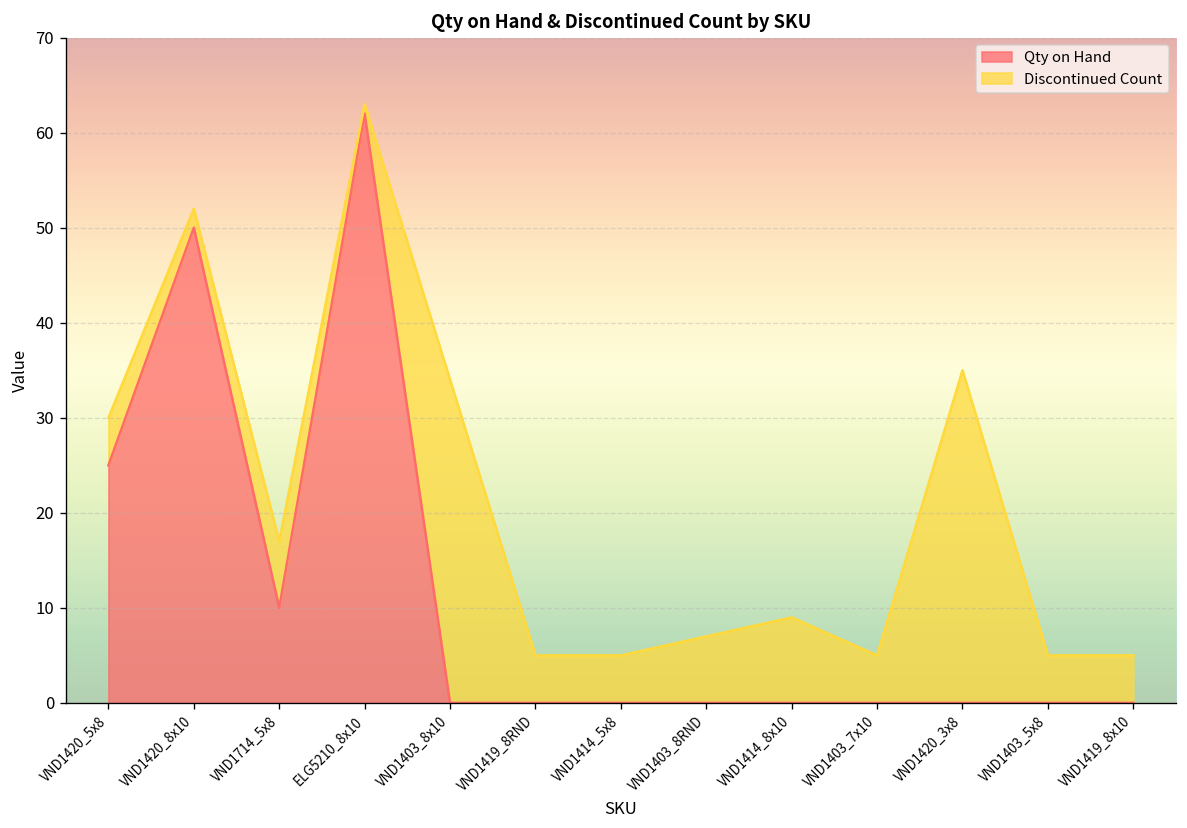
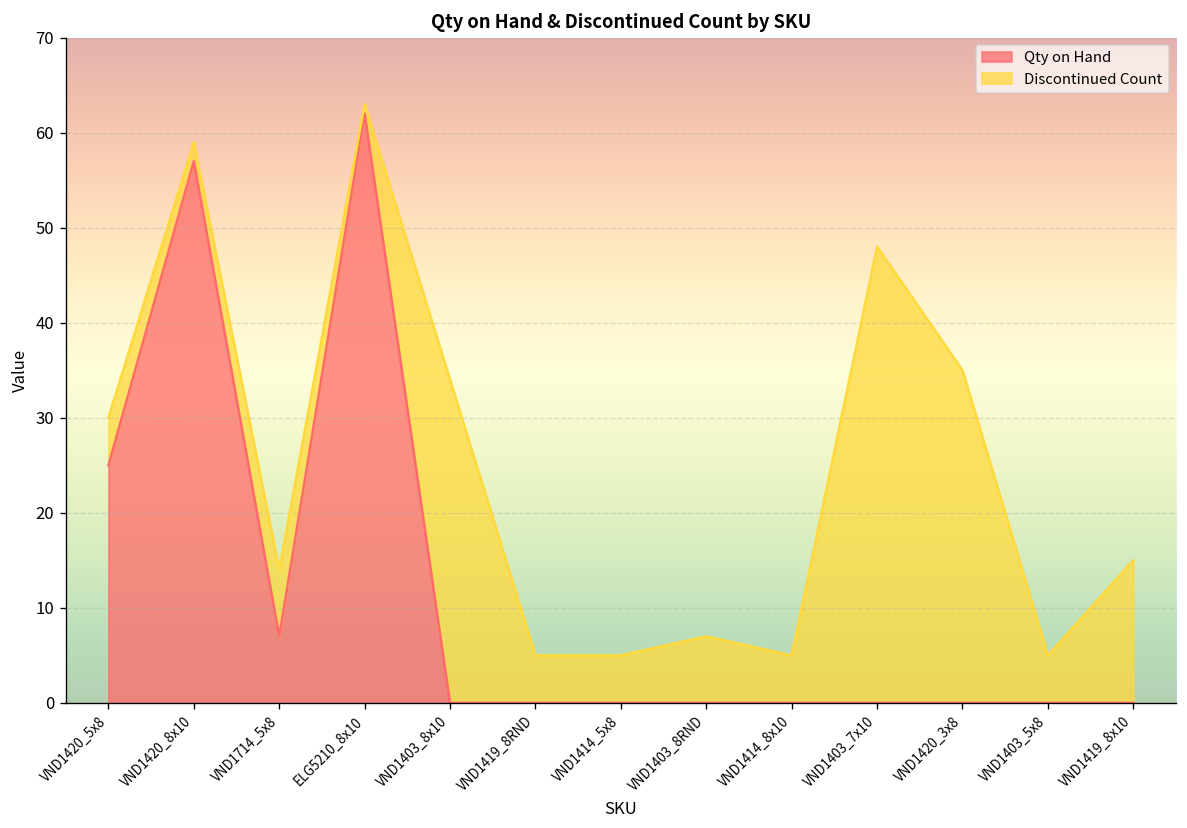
  {
    "Qty on Hand": {
      "VND1420_5x8": 25,
-     "VND1420_8x10": 50,
-     "VND1714_5x8": 10,
+     "VND1420_8x10": 57,
+     "VND1714_5x8": 7,
      "ELG5210_8x10": 62,
      "VND1403_8x10": 0,
      "VND1419_8RND": 0,
      "VND1414_5x8": 0,
      "VND1403_8RND": 0,
      "VND1414_8x10": 0,
      "VND1403_7x10": 0,
      "VND1420_3x8": 0,
      "VND1403_5x8": 0,
      "VND1419_8x10": 0
    },
    "Discontinued Count": {
      "VND1420_5x8": 5,
      "VND1420_8x10": 2,
      "VND1714_5x8": 7,
      "ELG5210_8x10": 1,
      "VND1403_8x10": 34,
      "VND1419_8RND": 5,
      "VND1414_5x8": 5,
      "VND1403_8RND": 7,
-     "VND1414_8x10": 9,
-     "VND1403_7x10": 5,
+     "VND1414_8x10": 5,
+     "VND1403_7x10": 48,
      "VND1420_3x8": 35,
      "VND1403_5x8": 5,
-     "VND1419_8x10": 5
+     "VND1419_8x10": 15
    }
  }
